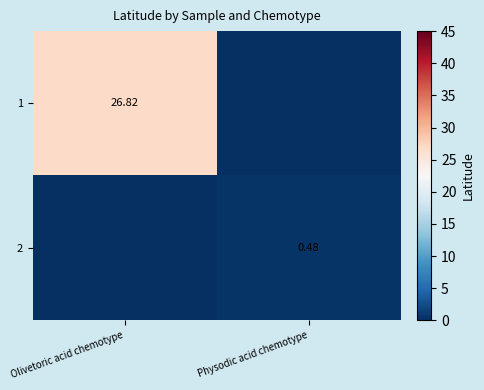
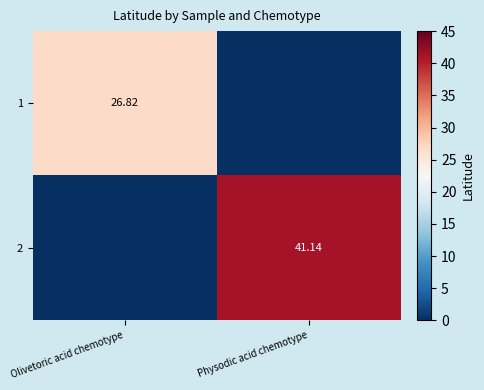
  {
    "1": {
      "Olivetoric acid chemotype": 26.82
    },
    "2": {
-     "Physodic acid chemotype": 0.48
+     "Physodic acid chemotype": 41.14
    }
  }
